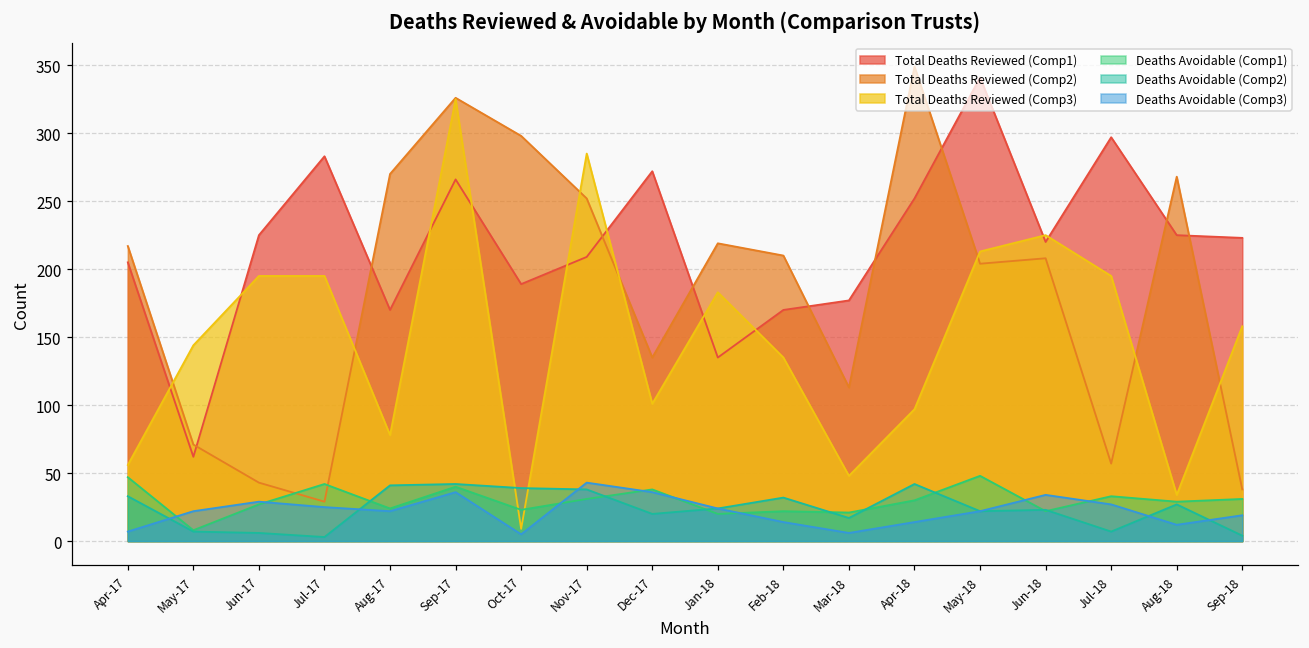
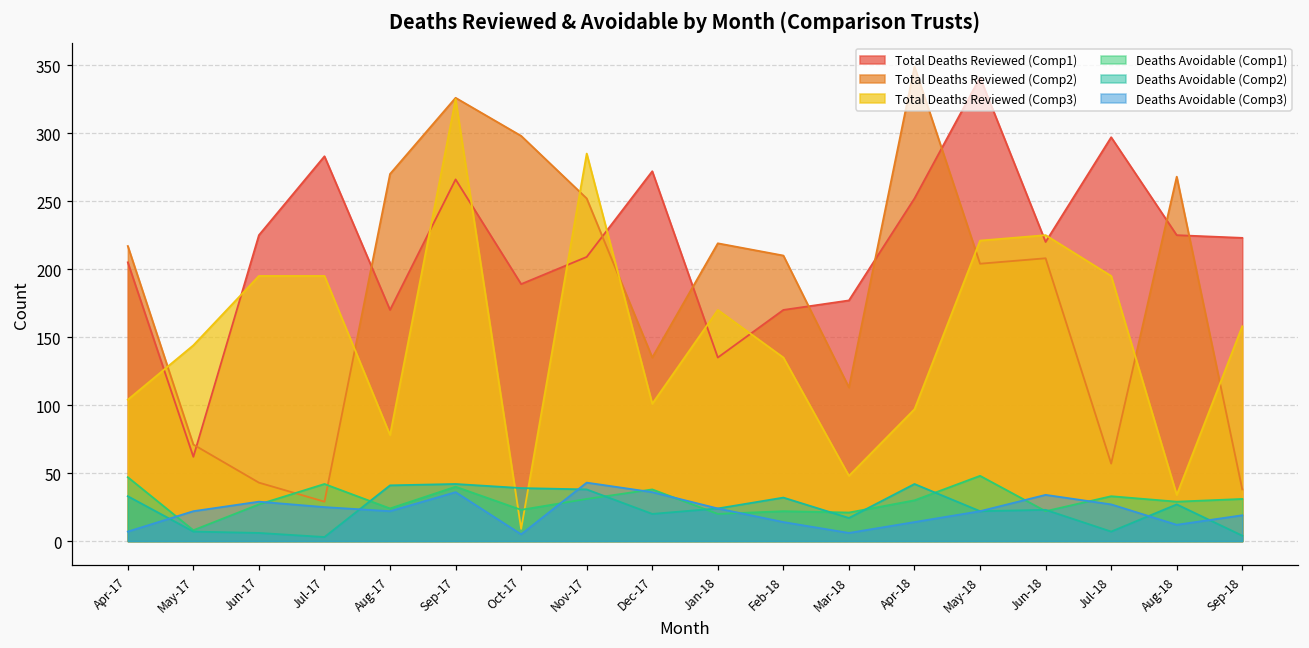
  {
    "Total Deaths Reviewed (Comp3)": {
-     "Apr-17": 56,
+     "Apr-17": 104,
      "May-17": 144,
      "Jun-17": 195,
      "Jul-17": 195,
      "Aug-17": 78,
      "Oct-17": 9,
      "Nov-17": 285,
      "Dec-17": 101,
-     "Jan-18": 183,
+     "Jan-18": 170,
      "Feb-18": 135,
      "Mar-18": 48,
      "Apr-18": 97,
-     "May-18": 213,
+     "May-18": 221,
      "Jun-18": 225,
      "Jul-18": 195,
      "Aug-18": 34,
      "Sep-18": 158
    }
  }
